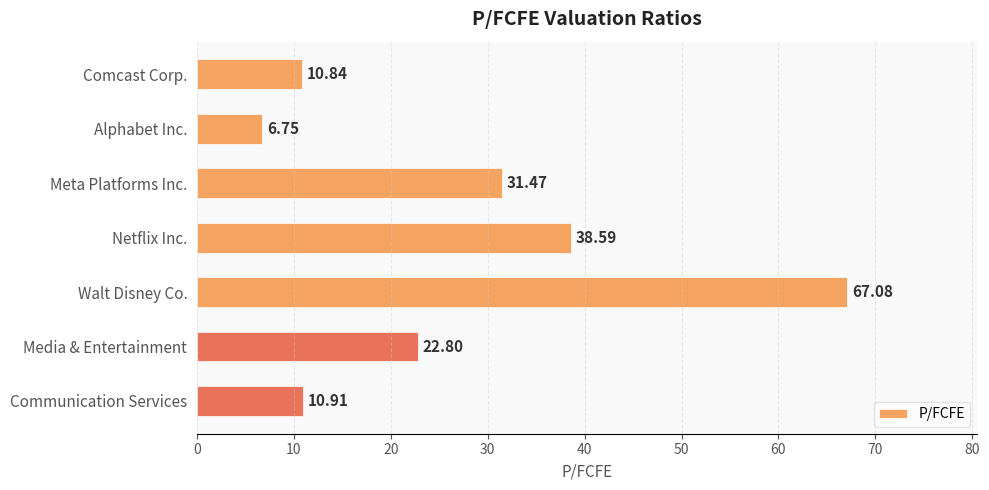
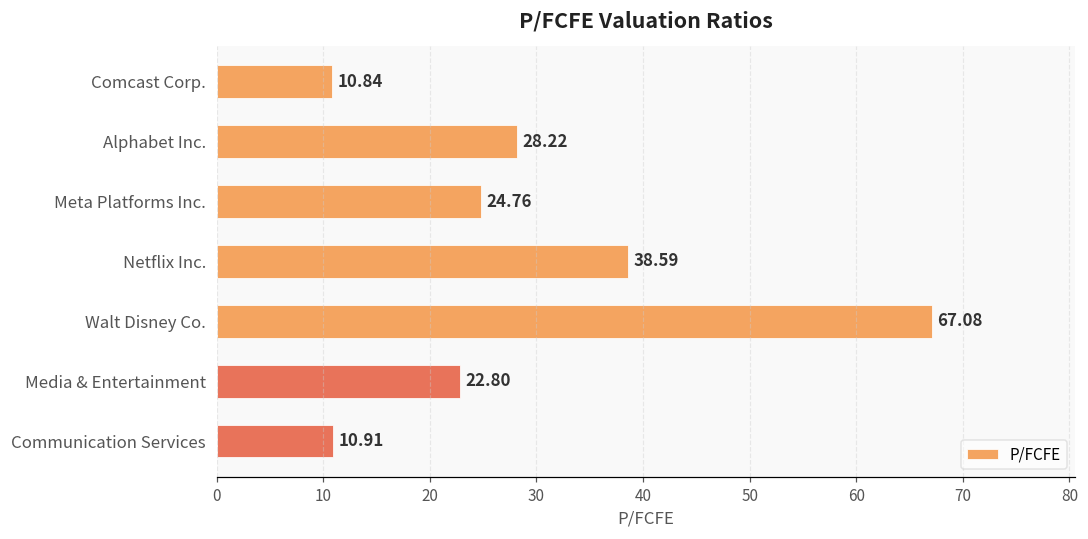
  {
    "Comcast Corp.": 10.84,
-   "Alphabet Inc.": 6.75,
-   "Meta Platforms Inc.": 31.47,
+   "Alphabet Inc.": 28.22,
+   "Meta Platforms Inc.": 24.76,
    "Netflix Inc.": 38.59,
    "Walt Disney Co.": 67.08,
    "Media & Entertainment": 22.80,
    "Communication Services": 10.91
  }
